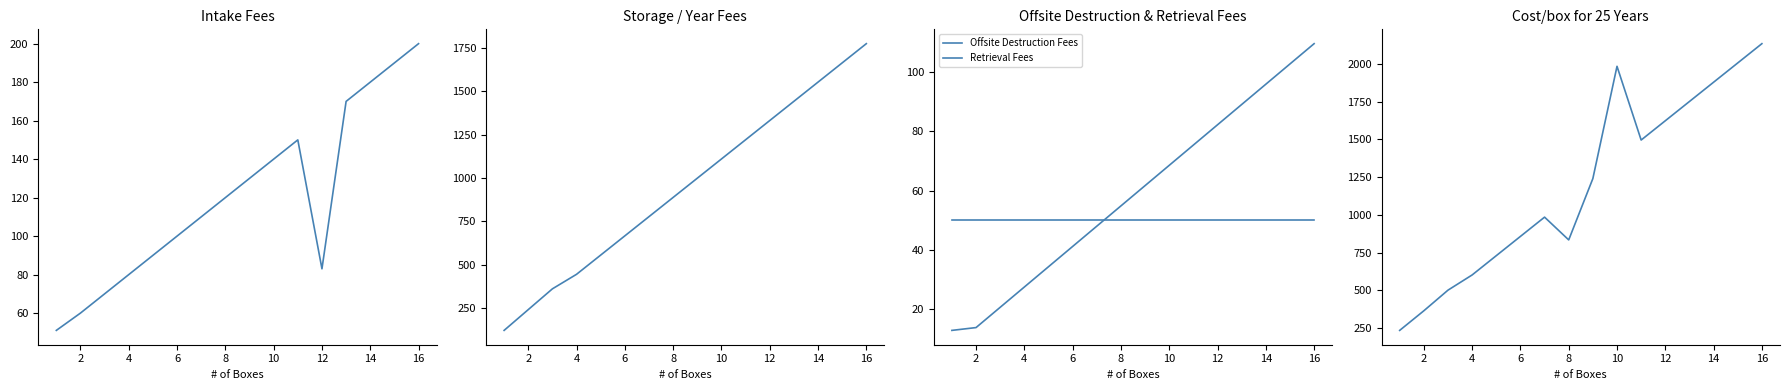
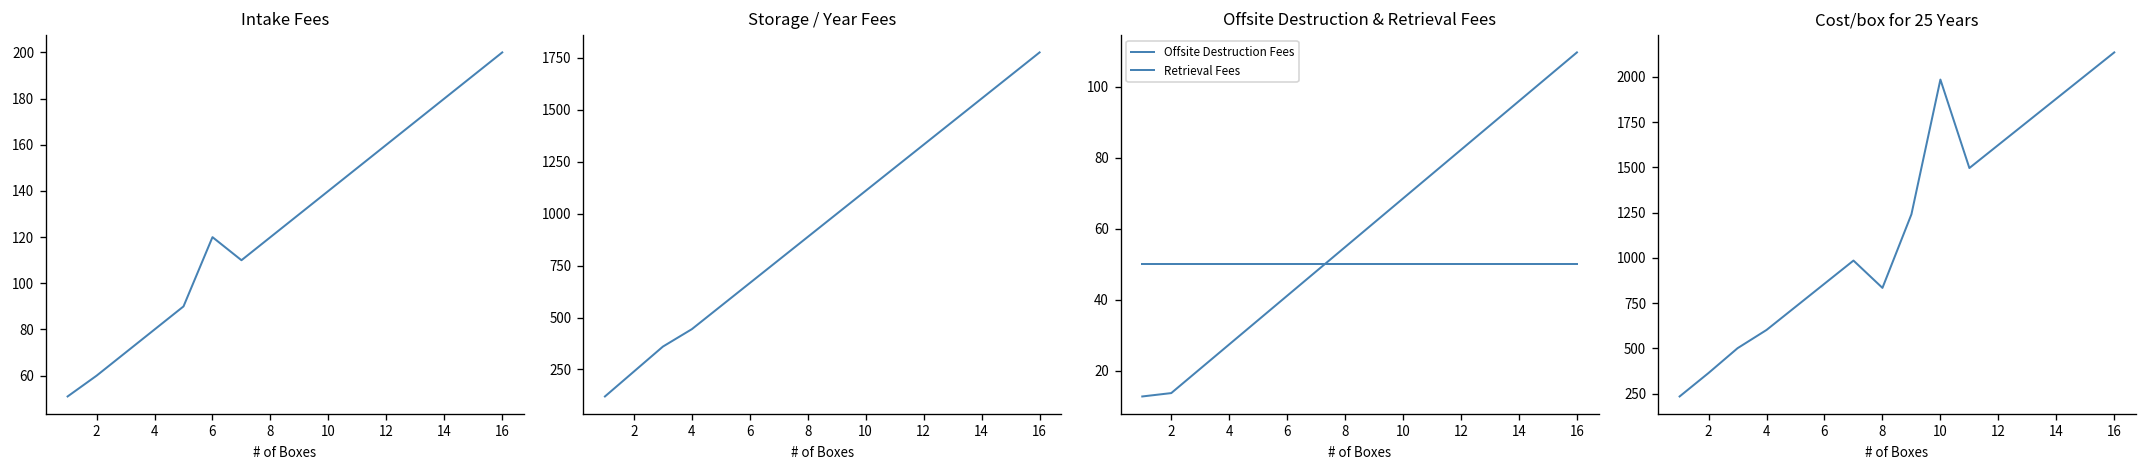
  {
    "Intake Fees": {
      "2": 60,
      "4": 80,
-     "6": 100,
+     "6": 120,
      "8": 120,
      "10": 140,
-     "12": 83,
+     "12": 160,
      "14": 180,
      "16": 200
    },
    "Storage / Year Fees": {
      "2": 240,
      "4": 440,
      "6": 670,
      "8": 890,
      "10": 1110,
      "12": 1330,
      "14": 1550,
      "16": 1780
    },
    "Cost/box for 25 Years": {
      "2": 360,
      "4": 600,
      "6": 860,
      "8": 830,
      "10": 1990,
      "12": 1620,
      "14": 1880,
      "16": 2140
    }
  }
